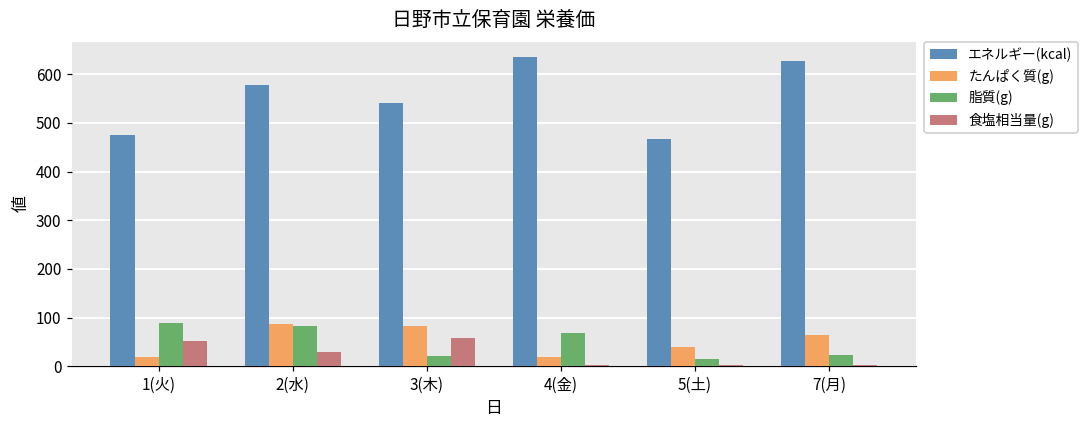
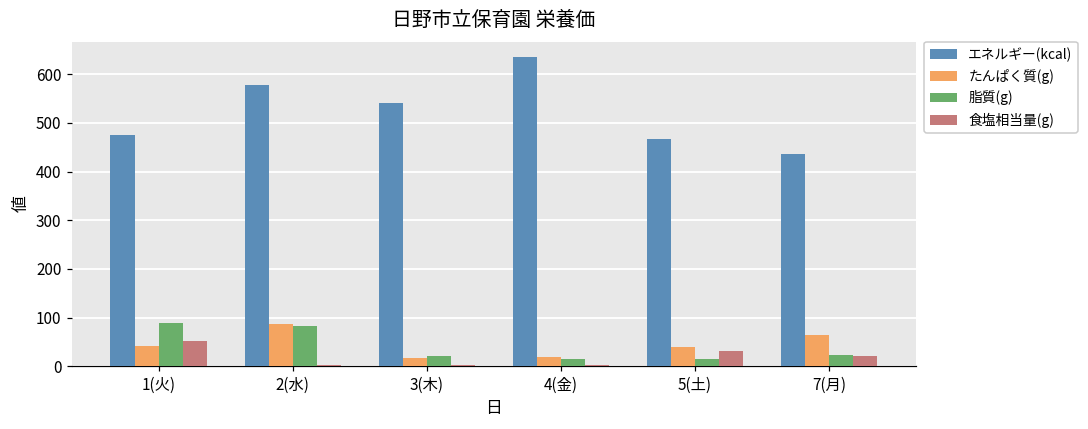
  {
    "エネルギー(kcal)": {
      "1(火)": 480,
      "2(水)": 580,
      "3(木)": 540,
      "4(金)": 640,
      "5(土)": 470,
-     "7(月)": 630
+     "7(月)": 440
    },
    "たんぱく質(g)": {
-     "1(火)": 20,
+     "1(火)": 40,
      "2(水)": 90,
-     "3(木)": 80,
+     "3(木)": 20,
      "4(金)": 20,
      "5(土)": 40,
      "7(月)": 60
    },
    "脂質(g)": {
      "1(火)": 90,
      "2(水)": 80,
      "3(木)": 20,
-     "4(金)": 70,
+     "4(金)": 10,
      "5(土)": 10,
      "7(月)": 20
    },
    "食塩相当量(g)": {
      "1(火)": 50,
-     "2(水)": 30,
-     "3(木)": 60,
-     "5(土)": 0,
-     "7(月)": 0
+     "2(水)": 0,
+     "3(木)": 0,
+     "5(土)": 30,
+     "7(月)": 20
    }
  }
